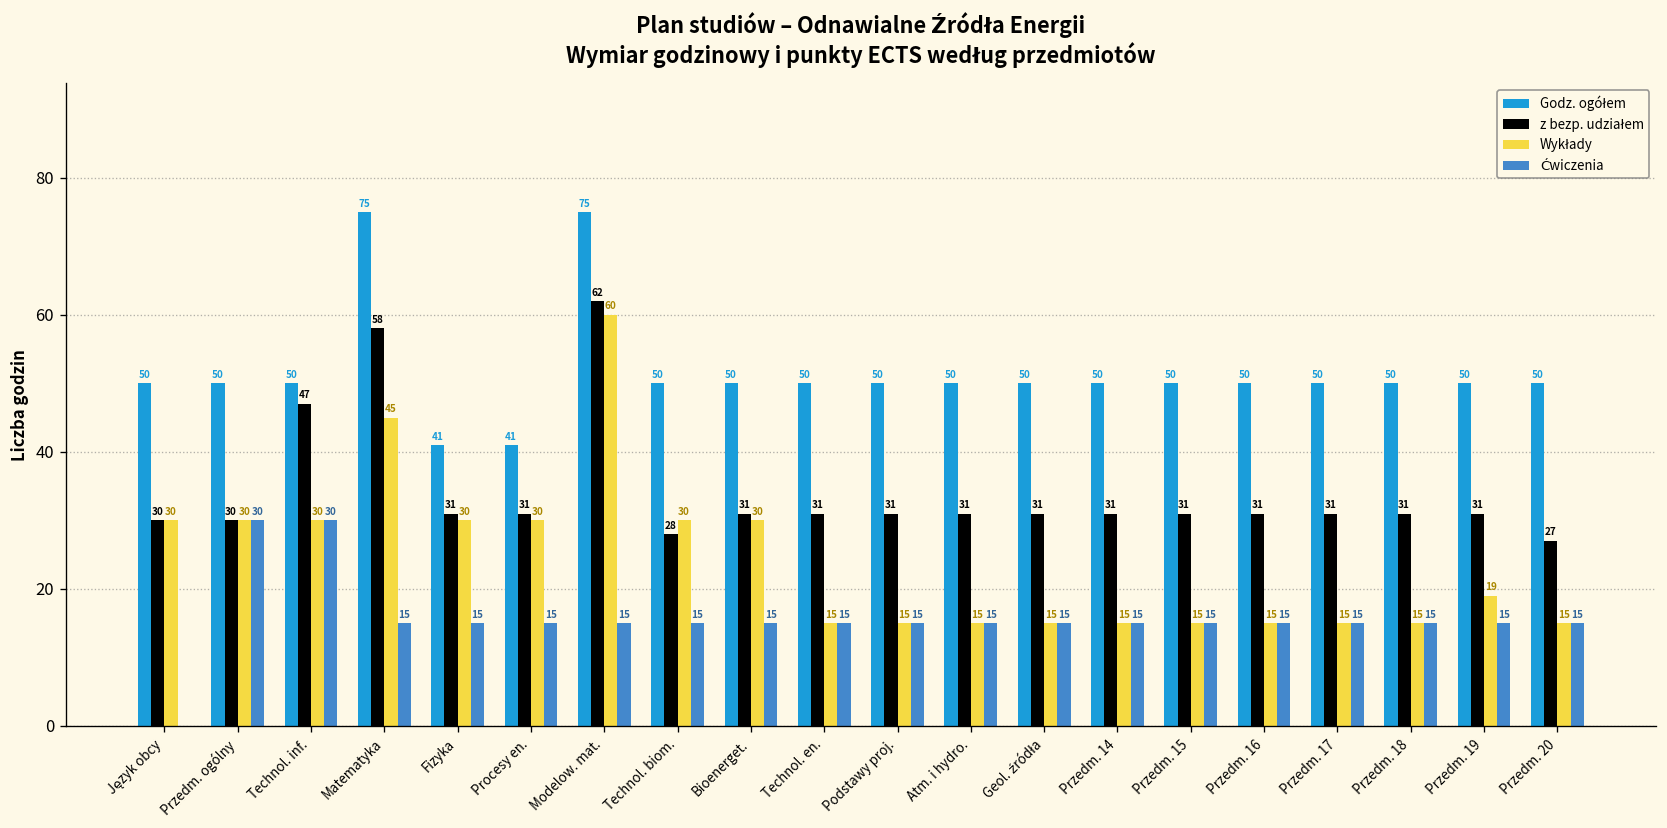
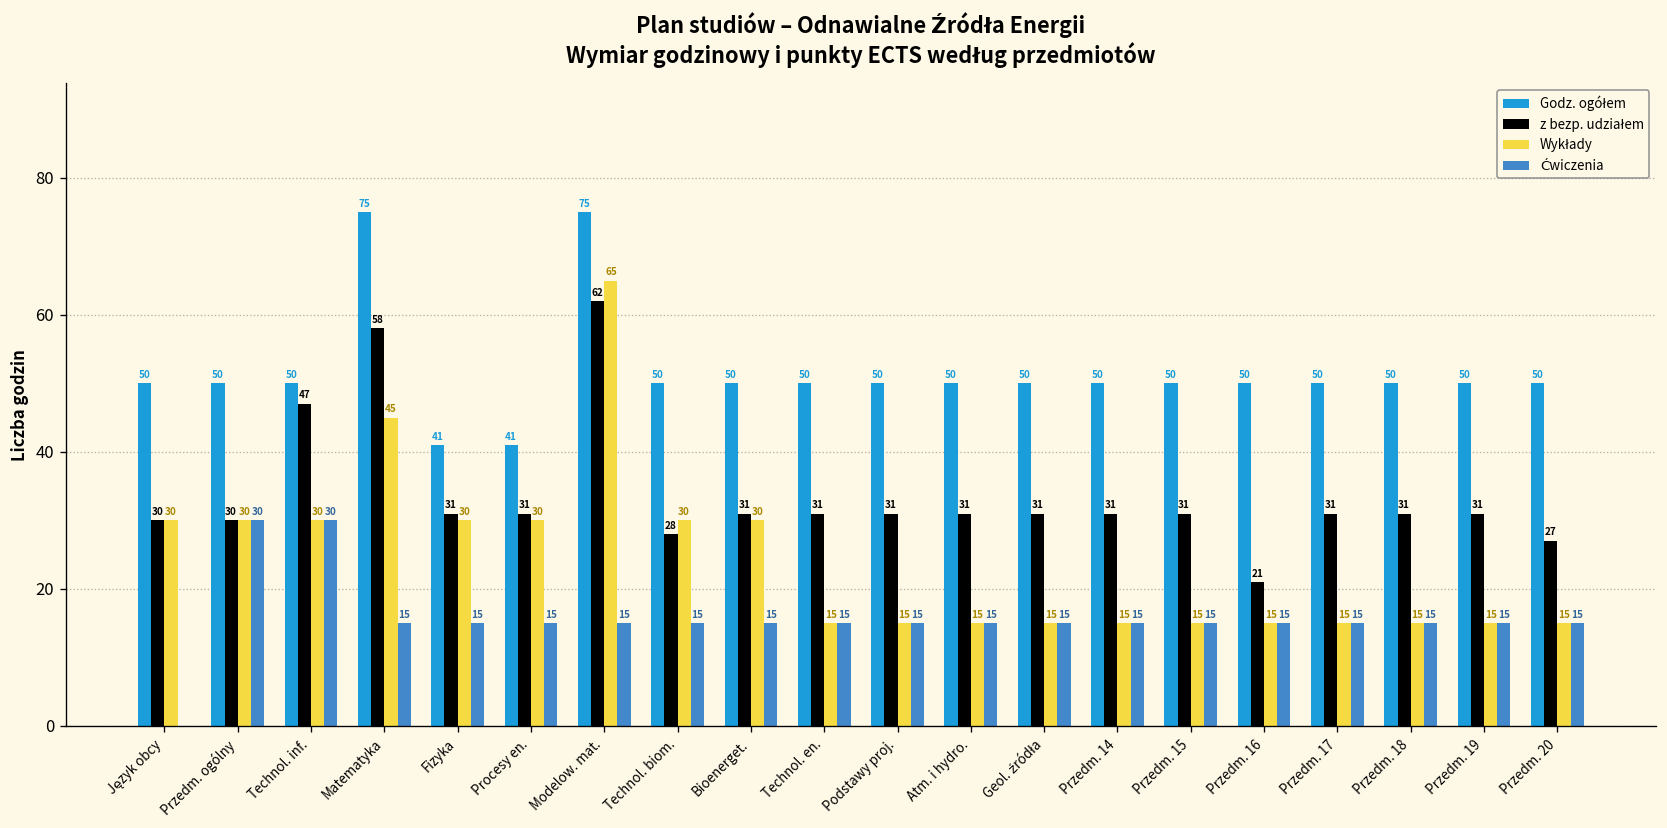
  {
    "z bezp. udziałem": {
      "Język obcy": 30,
      "Przedm. ogólny": 30,
      "Technol. inf.": 47,
      "Matematyka": 58,
      "Fizyka": 31,
      "Procesy en.": 31,
      "Modelow. mat.": 62,
      "Technol. biom.": 28,
      "Bioenerget.": 31,
      "Technol. en.": 31,
      "Podstawy proj.": 31,
      "Atm. i hydro.": 31,
      "Geol. źródła": 31,
      "Przedm. 14": 31,
      "Przedm. 15": 31,
-     "Przedm. 16": 31,
+     "Przedm. 16": 21,
      "Przedm. 17": 31,
      "Przedm. 18": 31,
      "Przedm. 19": 31,
      "Przedm. 20": 27
    },
    "Wykłady": {
      "Język obcy": 30,
      "Przedm. ogólny": 30,
      "Technol. inf.": 30,
      "Matematyka": 45,
      "Fizyka": 30,
      "Procesy en.": 30,
-     "Modelow. mat.": 60,
+     "Modelow. mat.": 65,
      "Technol. biom.": 30,
      "Bioenerget.": 30,
      "Technol. en.": 15,
      "Podstawy proj.": 15,
      "Atm. i hydro.": 15,
      "Geol. źródła": 15,
      "Przedm. 14": 15,
      "Przedm. 15": 15,
      "Przedm. 16": 15,
      "Przedm. 17": 15,
      "Przedm. 18": 15,
-     "Przedm. 19": 19,
+     "Przedm. 19": 15,
      "Przedm. 20": 15
    }
  }
